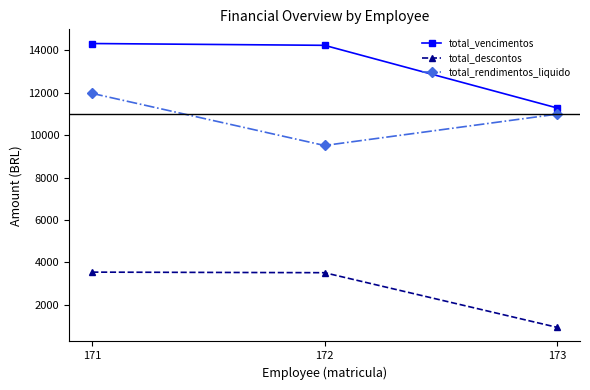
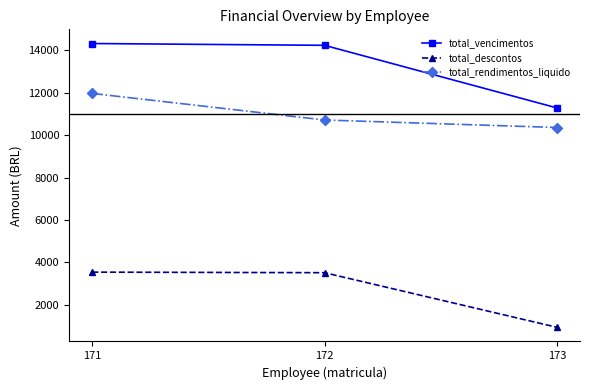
  {
    "total_vencimentos": {
      "171": 14300,
      "172": 14200,
      "173": 11300
    },
    "total_descontos": {
      "171": 3500,
      "172": 3500,
      "173": 900
    },
    "total_rendimentos_liquido": {
      "171": 12000,
-     "172": 9500,
-     "173": 11000
+     "172": 10700,
+     "173": 10400
    }
  }
